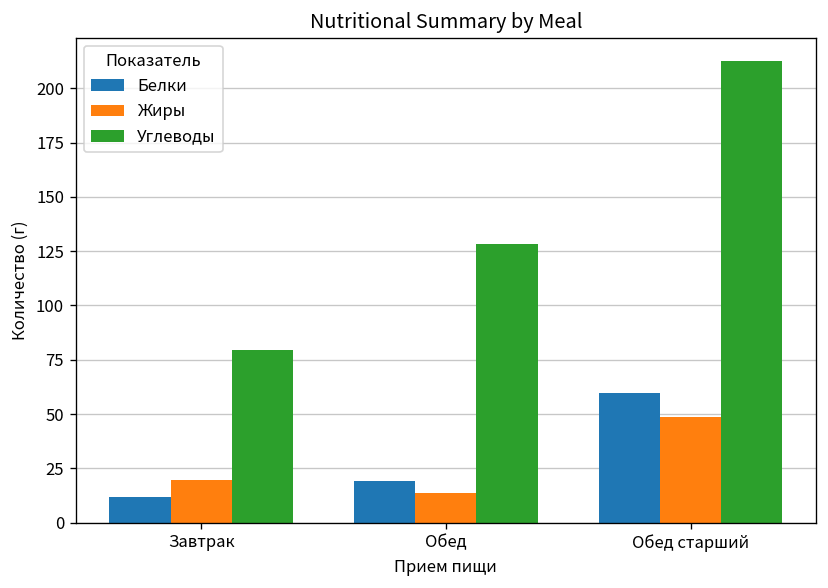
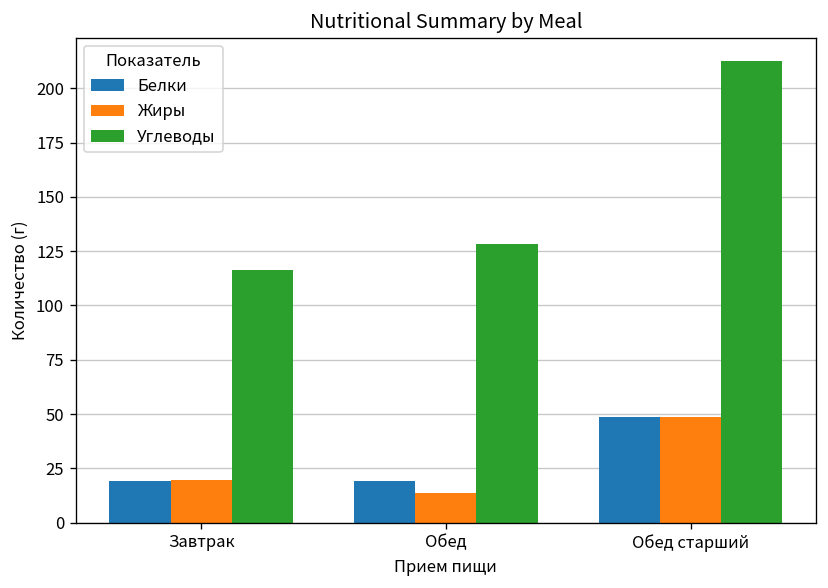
  {
    "Белки": {
-     "Завтрак": 12,
+     "Завтрак": 19,
      "Обед": 19,
-     "Обед старший": 60
+     "Обед старший": 49
    },
    "Жиры": {
      "Завтрак": 20,
      "Обед": 14,
      "Обед старший": 49
    },
    "Углеводы": {
-     "Завтрак": 80,
+     "Завтрак": 116,
      "Обед": 128,
      "Обед старший": 213
    }
  }
